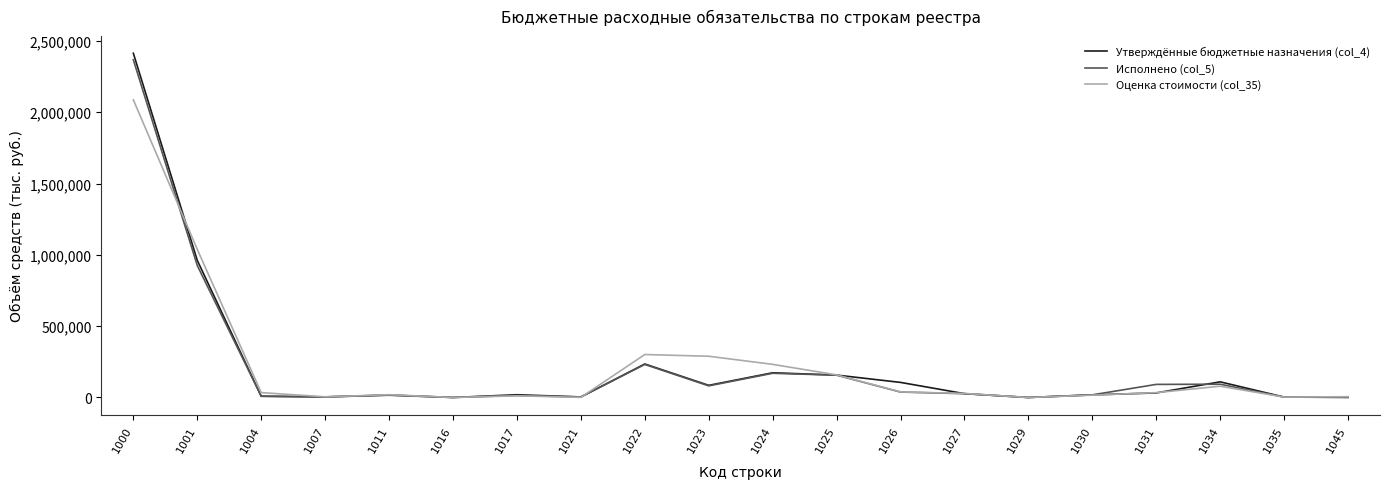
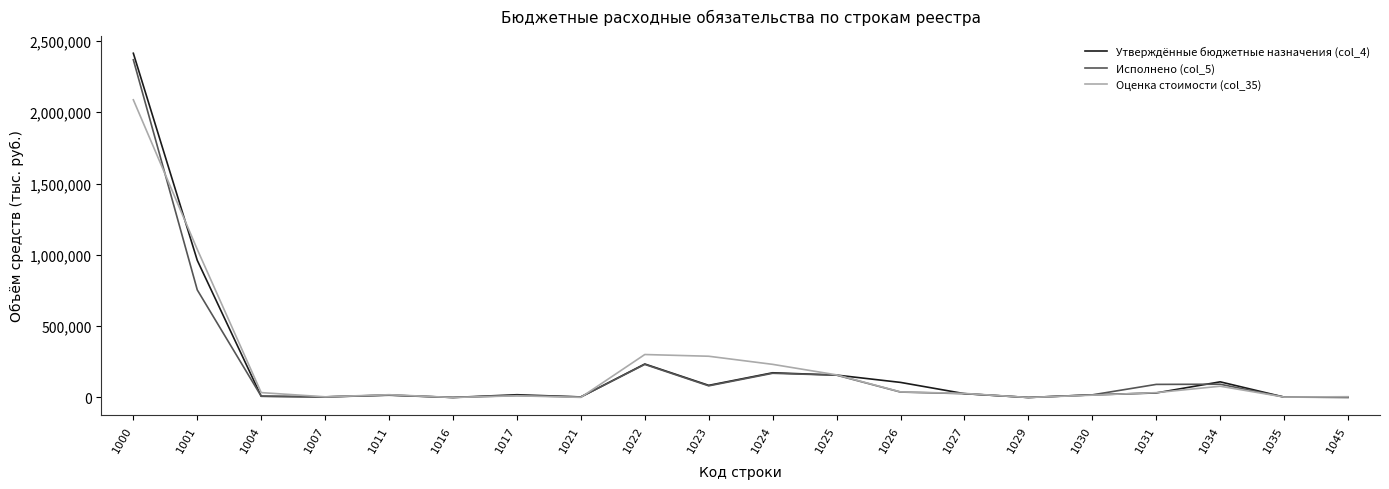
  {
    "Утверждённые бюджетные назначения (col_4)": {
      "1000": "2,410,000",
      "1001": "960,000",
      "1026": "110,000"
    },
    "Исполнено (col_5)": {
      "1000": "2,370,000",
-     "1001": "930,000",
+     "1001": "750,000",
      "1031": "90,000"
    },
    "Оценка стоимости (col_35)": {
      "1000": "2,090,000",
      "1001": "1,040,000",
      "1004": "30,000",
      "1022": "300,000",
      "1023": "290,000",
      "1024": "230,000"
    }
  }
